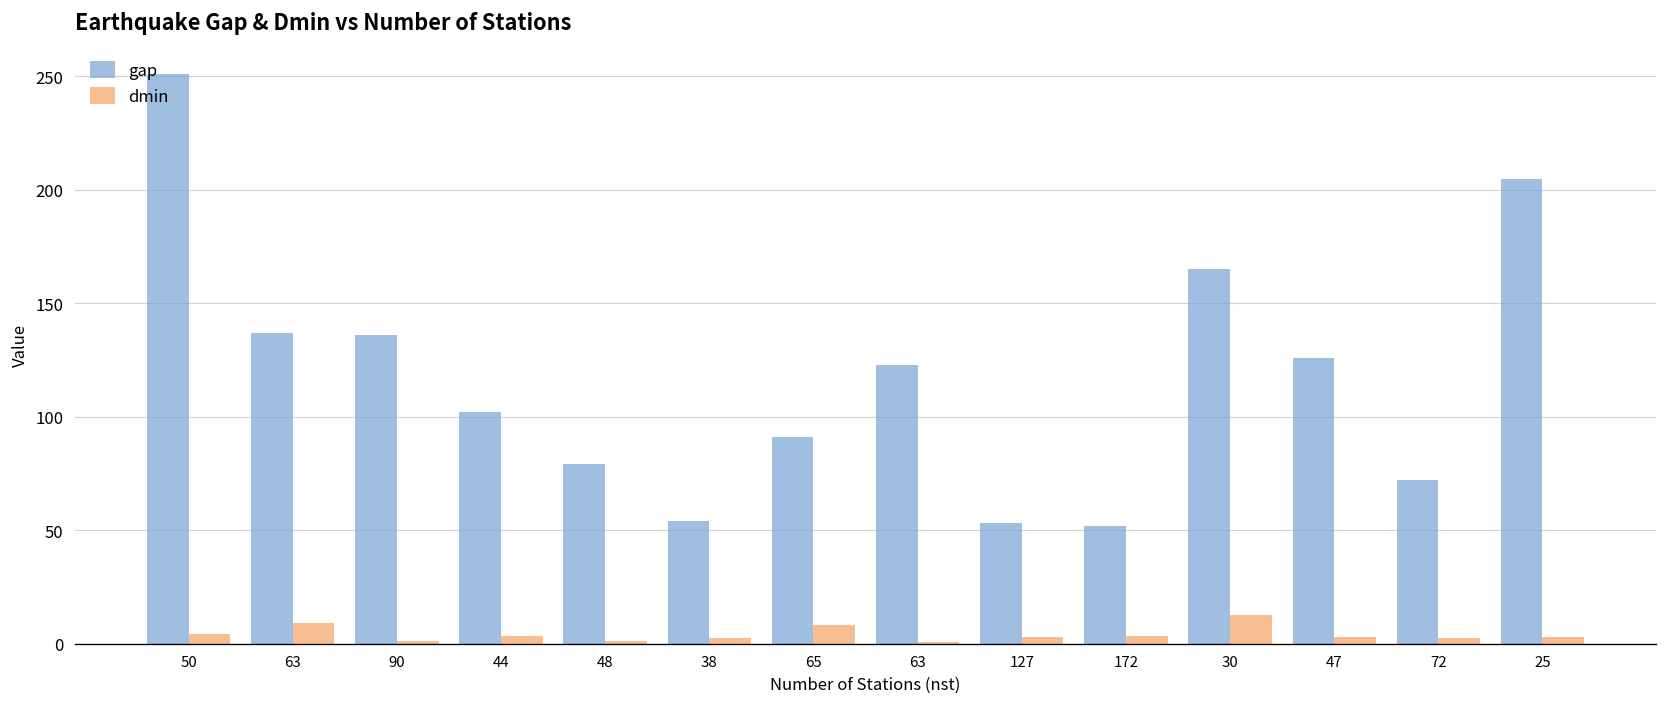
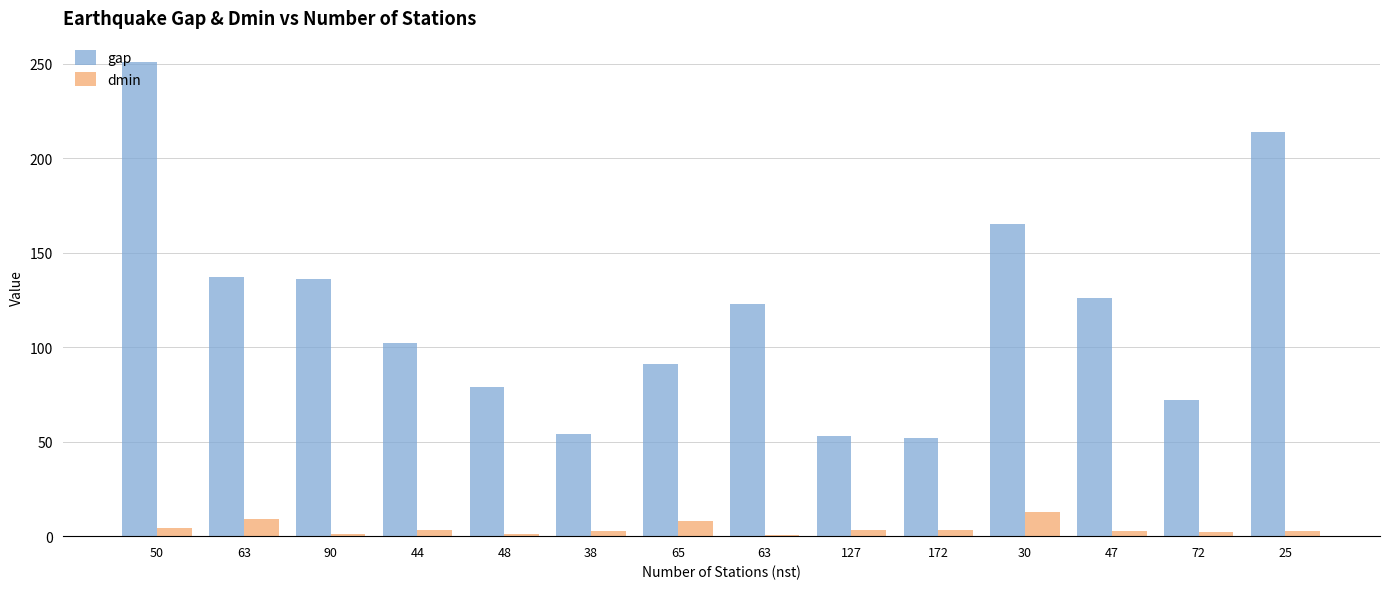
  {
    "gap": {
      "50": 251,
      "90": 136,
      "44": 102,
      "48": 79,
      "38": 54,
      "65": 91,
      "127": 53,
      "172": 52,
      "30": 165,
      "47": 126,
      "72": 72,
-     "25": 205
+     "25": 214
    },
    "dmin": {
      "50": 4,
      "44": 3,
      "38": 3,
      "65": 8,
      "127": 3,
      "172": 3,
      "30": 13,
      "47": 3,
      "72": 2,
      "25": 3
    }
  }
